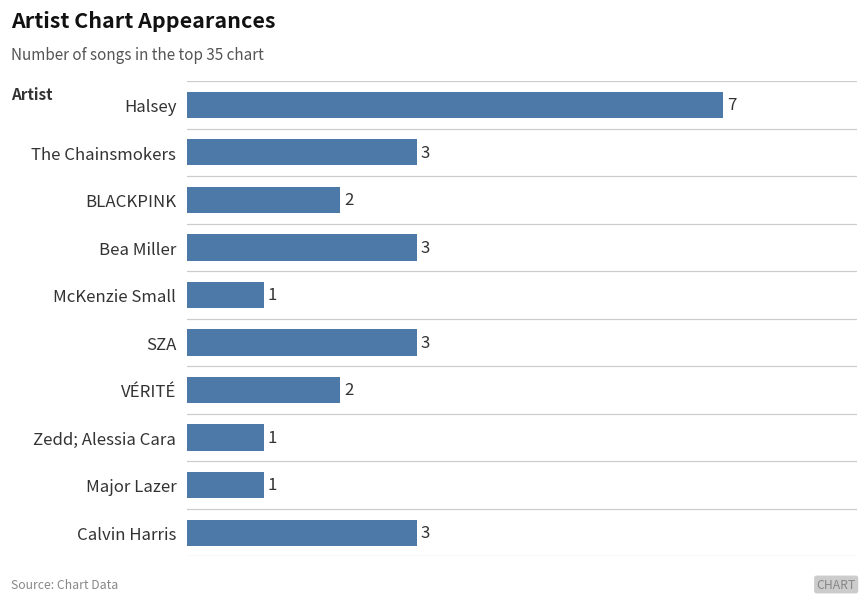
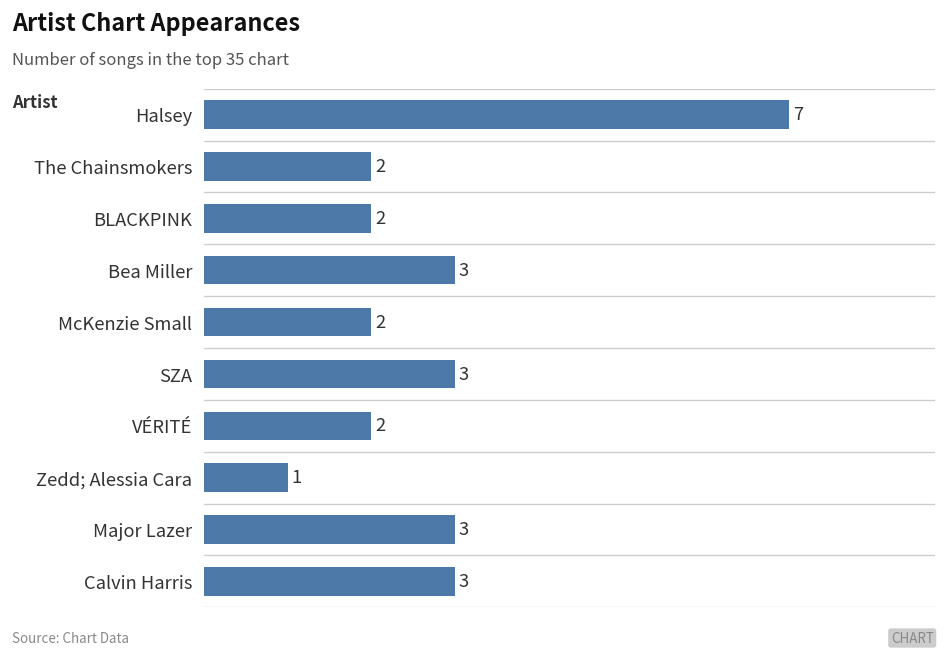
  {
    "Halsey": 7,
-   "The Chainsmokers": 3,
+   "The Chainsmokers": 2,
    "BLACKPINK": 2,
    "Bea Miller": 3,
-   "McKenzie Small": 1,
+   "McKenzie Small": 2,
    "SZA": 3,
    "VÉRITÉ": 2,
    "Zedd; Alessia Cara": 1,
-   "Major Lazer": 1,
+   "Major Lazer": 3,
    "Calvin Harris": 3
  }
